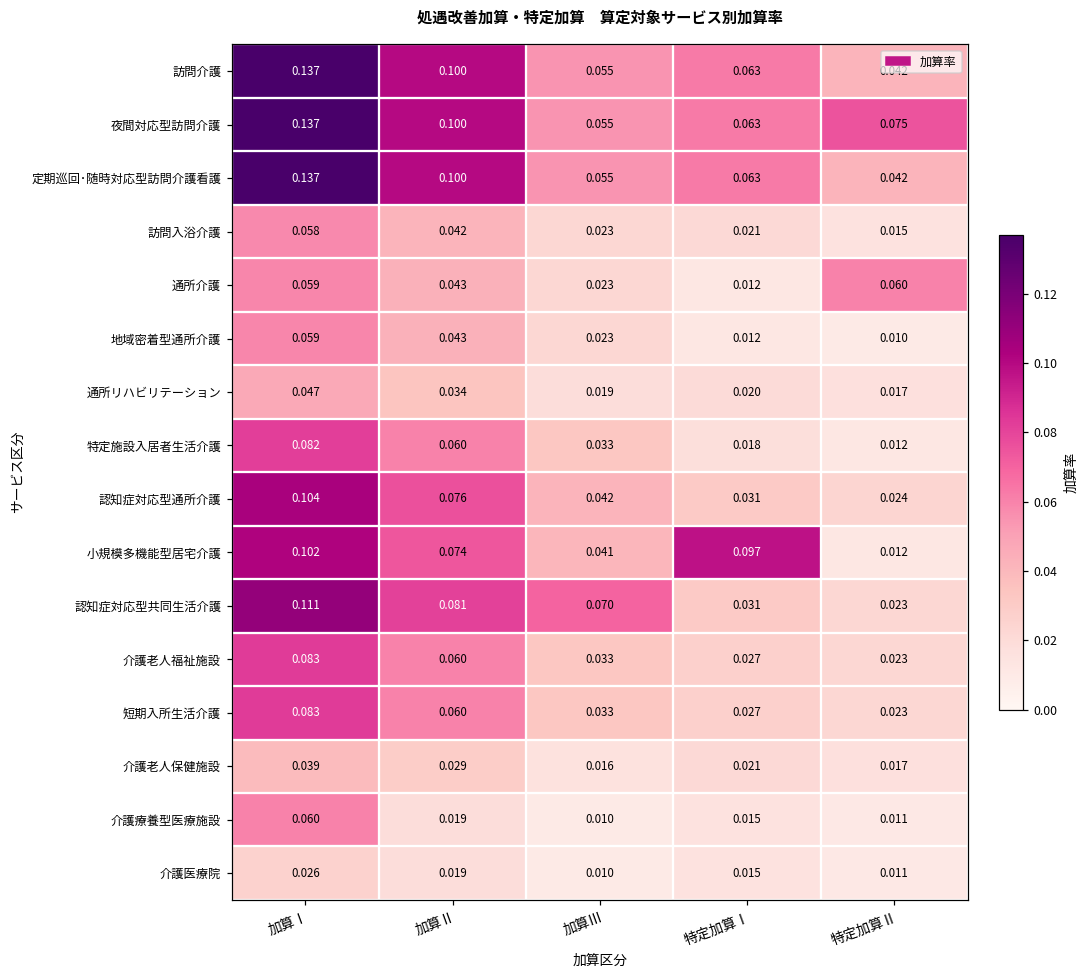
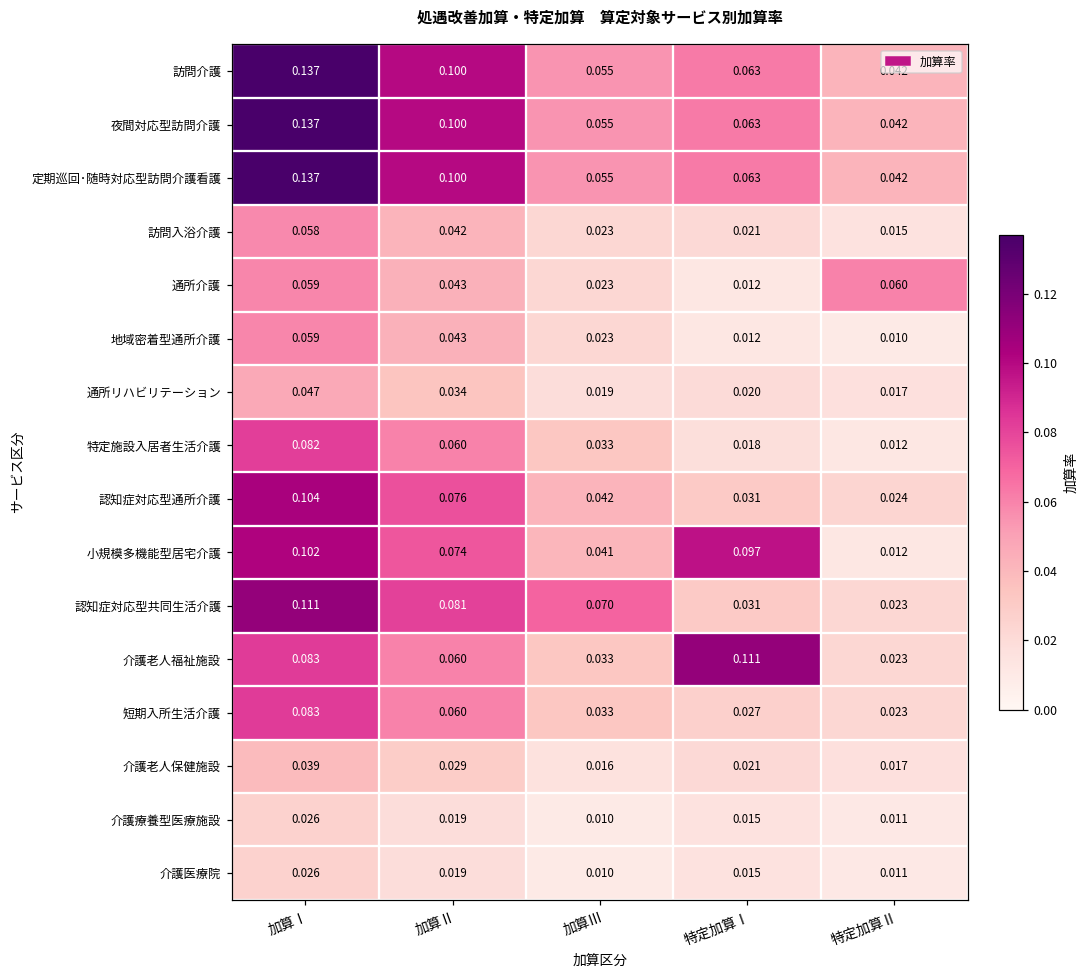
  {
    "訪問介護": {
      "加算Ⅰ": 0.137,
      "加算Ⅱ": 0.100,
      "加算Ⅲ": 0.055,
      "特定加算Ⅰ": 0.063
    },
    "夜間対応型訪問介護": {
      "加算Ⅰ": 0.137,
      "加算Ⅱ": 0.100,
      "加算Ⅲ": 0.055,
      "特定加算Ⅰ": 0.063,
-     "特定加算Ⅱ": 0.075
+     "特定加算Ⅱ": 0.042
    },
    "定期巡回･随時対応型訪問介護看護": {
      "加算Ⅰ": 0.137,
      "加算Ⅱ": 0.100,
      "加算Ⅲ": 0.055,
      "特定加算Ⅰ": 0.063,
      "特定加算Ⅱ": 0.042
    },
    "訪問入浴介護": {
      "加算Ⅰ": 0.058,
      "加算Ⅱ": 0.042,
      "加算Ⅲ": 0.023,
      "特定加算Ⅰ": 0.021,
      "特定加算Ⅱ": 0.015
    },
    "通所介護": {
      "加算Ⅰ": 0.059,
      "加算Ⅱ": 0.043,
      "加算Ⅲ": 0.023,
      "特定加算Ⅰ": 0.012,
      "特定加算Ⅱ": 0.060
    },
    "地域密着型通所介護": {
      "加算Ⅰ": 0.059,
      "加算Ⅱ": 0.043,
      "加算Ⅲ": 0.023,
      "特定加算Ⅰ": 0.012,
      "特定加算Ⅱ": 0.010
    },
    "通所リハビリテーション": {
      "加算Ⅰ": 0.047,
      "加算Ⅱ": 0.034,
      "加算Ⅲ": 0.019,
      "特定加算Ⅰ": 0.020,
      "特定加算Ⅱ": 0.017
    },
    "特定施設入居者生活介護": {
      "加算Ⅰ": 0.082,
      "加算Ⅱ": 0.060,
      "加算Ⅲ": 0.033,
      "特定加算Ⅰ": 0.018,
      "特定加算Ⅱ": 0.012
    },
    "認知症対応型通所介護": {
      "加算Ⅰ": 0.104,
      "加算Ⅱ": 0.076,
      "加算Ⅲ": 0.042,
      "特定加算Ⅰ": 0.031,
      "特定加算Ⅱ": 0.024
    },
    "小規模多機能型居宅介護": {
      "加算Ⅰ": 0.102,
      "加算Ⅱ": 0.074,
      "加算Ⅲ": 0.041,
      "特定加算Ⅰ": 0.097,
      "特定加算Ⅱ": 0.012
    },
    "認知症対応型共同生活介護": {
      "加算Ⅰ": 0.111,
      "加算Ⅱ": 0.081,
      "加算Ⅲ": 0.070,
      "特定加算Ⅰ": 0.031,
      "特定加算Ⅱ": 0.023
    },
    "介護老人福祉施設": {
      "加算Ⅰ": 0.083,
      "加算Ⅱ": 0.060,
      "加算Ⅲ": 0.033,
-     "特定加算Ⅰ": 0.027,
+     "特定加算Ⅰ": 0.111,
      "特定加算Ⅱ": 0.023
    },
    "短期入所生活介護": {
      "加算Ⅰ": 0.083,
      "加算Ⅱ": 0.060,
      "加算Ⅲ": 0.033,
      "特定加算Ⅰ": 0.027,
      "特定加算Ⅱ": 0.023
    },
    "介護老人保健施設": {
      "加算Ⅰ": 0.039,
      "加算Ⅱ": 0.029,
      "加算Ⅲ": 0.016,
      "特定加算Ⅰ": 0.021,
      "特定加算Ⅱ": 0.017
    },
    "介護療養型医療施設": {
-     "加算Ⅰ": 0.060,
+     "加算Ⅰ": 0.026,
      "加算Ⅱ": 0.019,
      "加算Ⅲ": 0.010,
      "特定加算Ⅰ": 0.015,
      "特定加算Ⅱ": 0.011
    },
    "介護医療院": {
      "加算Ⅰ": 0.026,
      "加算Ⅱ": 0.019,
      "加算Ⅲ": 0.010,
      "特定加算Ⅰ": 0.015,
      "特定加算Ⅱ": 0.011
    }
  }
